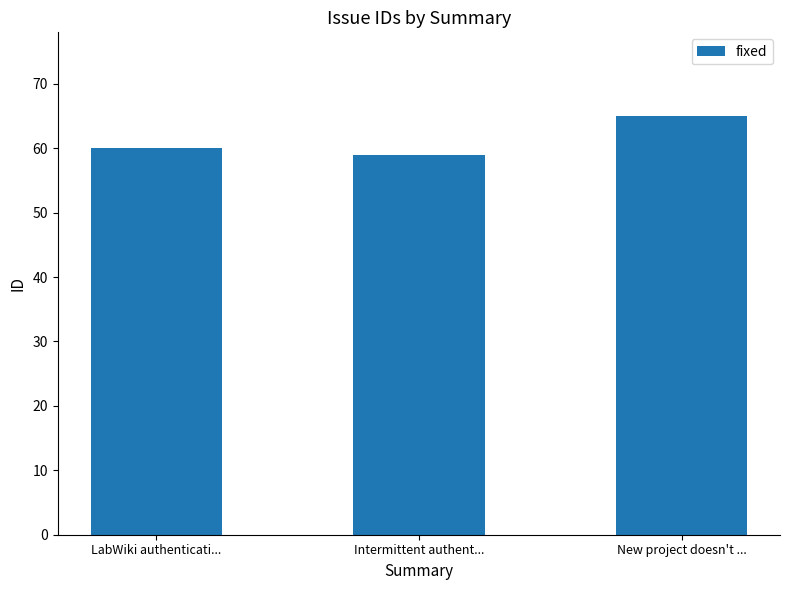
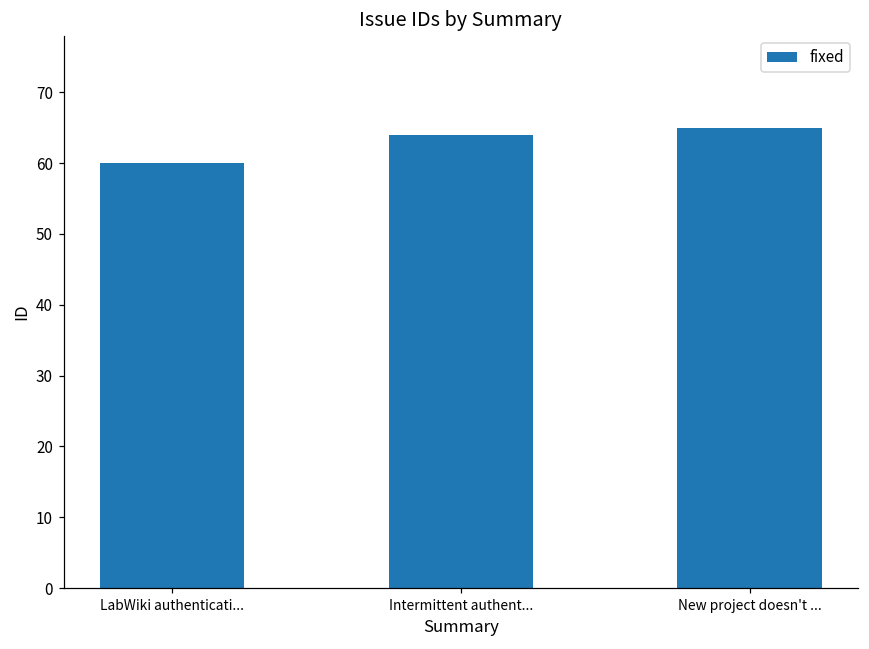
  {
    "LabWiki authenticati...": 60,
-   "Intermittent authent...": 59,
+   "Intermittent authent...": 64,
    "New project doesn't ...": 65
  }
